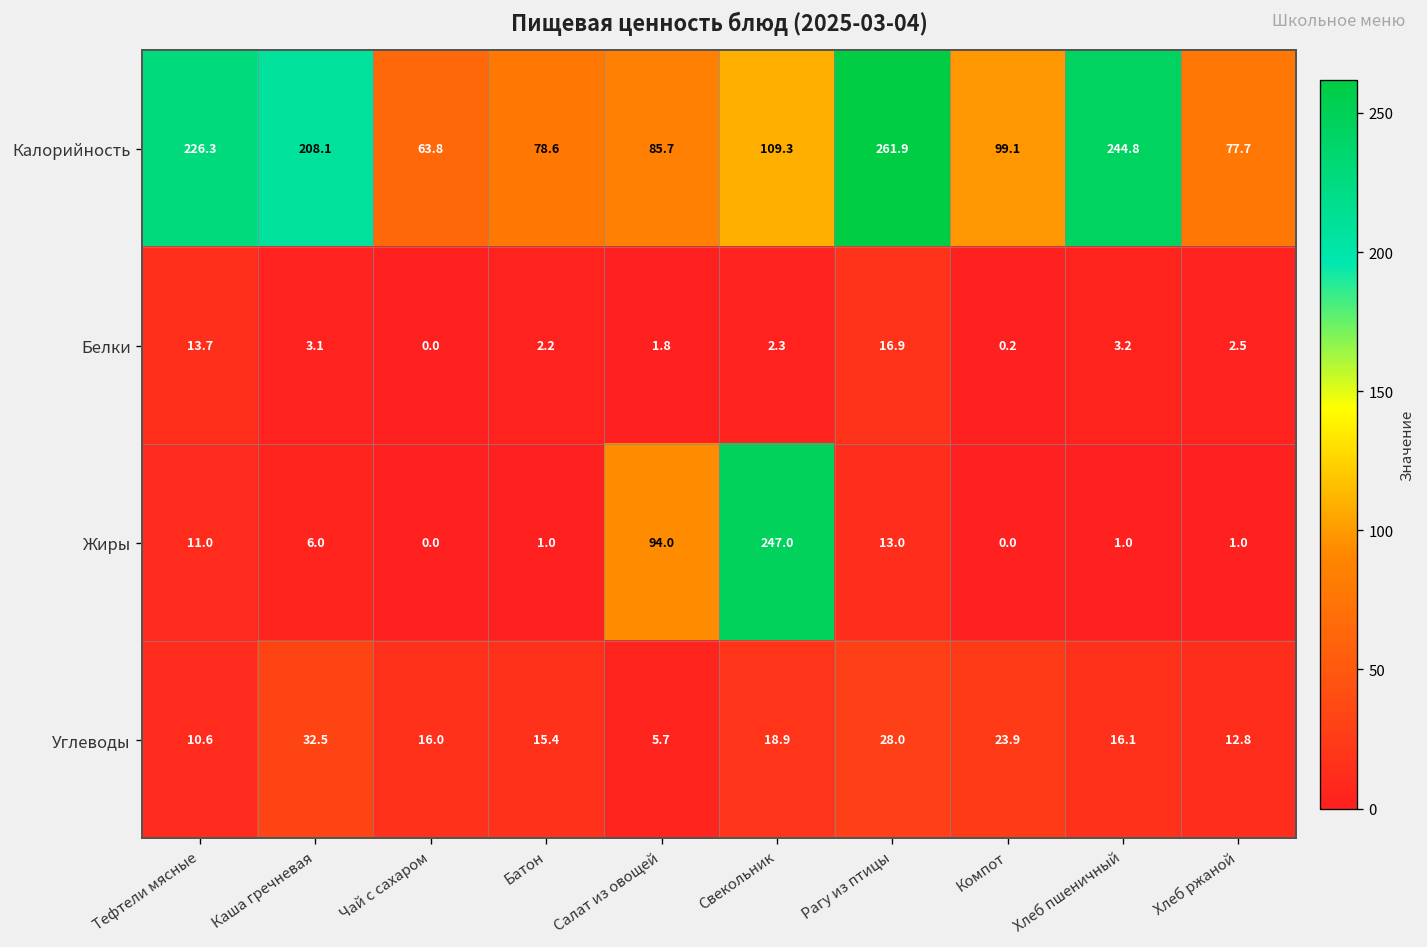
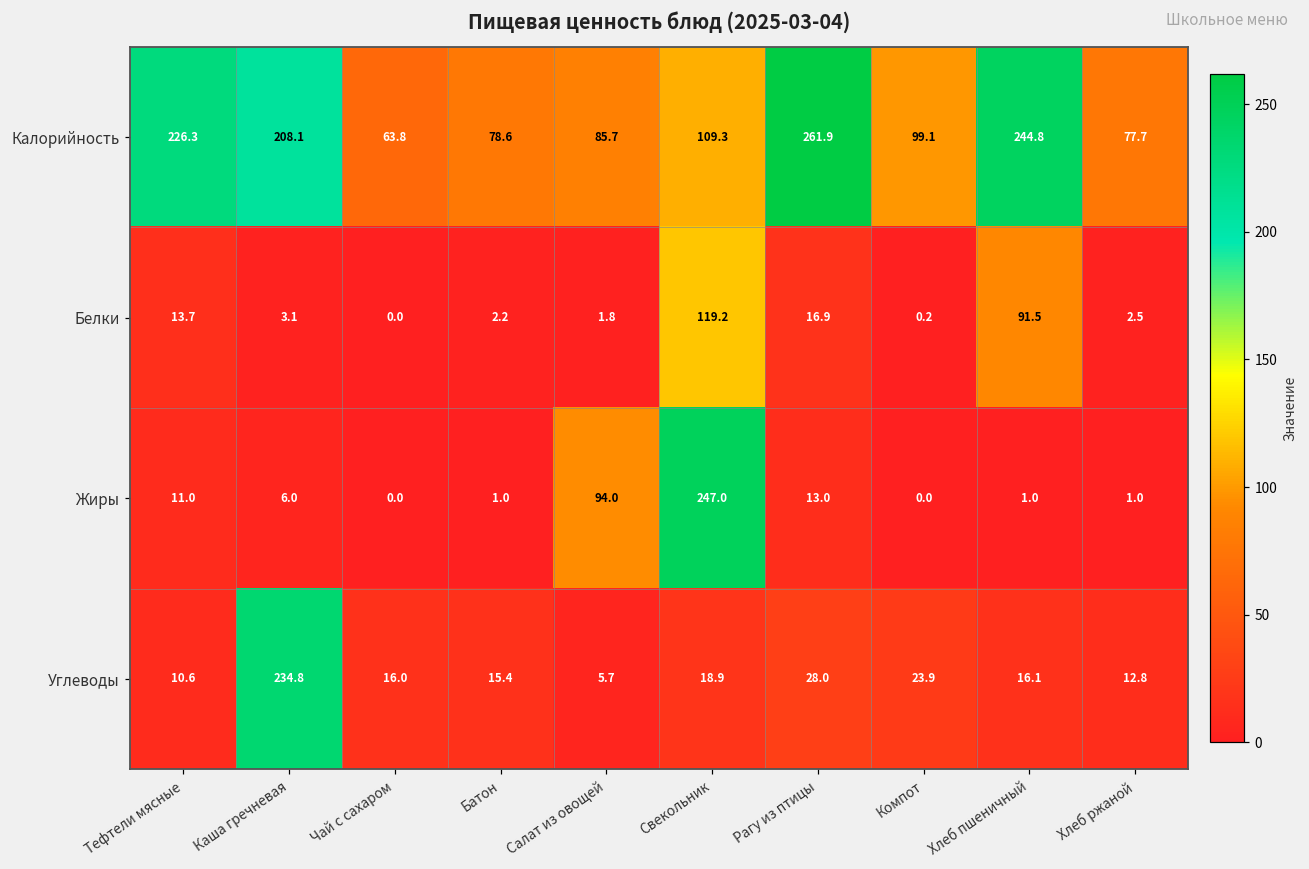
  {
    "Калорийность": {
      "Тефтели мясные": 226.3,
      "Каша гречневая": 208.1,
      "Чай с сахаром": 63.8,
      "Батон": 78.6,
      "Салат из овощей": 85.7,
      "Свекольник": 109.3,
      "Рагу из птицы": 261.9,
      "Компот": 99.1,
      "Хлеб пшеничный": 244.8,
      "Хлеб ржаной": 77.7
    },
    "Белки": {
      "Тефтели мясные": 13.7,
      "Каша гречневая": 3.1,
      "Чай с сахаром": 0.0,
      "Батон": 2.2,
      "Салат из овощей": 1.8,
-     "Свекольник": 2.3,
+     "Свекольник": 119.2,
      "Рагу из птицы": 16.9,
      "Компот": 0.2,
-     "Хлеб пшеничный": 3.2,
+     "Хлеб пшеничный": 91.5,
      "Хлеб ржаной": 2.5
    },
    "Жиры": {
      "Тефтели мясные": 11.0,
      "Каша гречневая": 6.0,
      "Чай с сахаром": 0.0,
      "Батон": 1.0,
      "Салат из овощей": 94.0,
      "Свекольник": 247.0,
      "Рагу из птицы": 13.0,
      "Компот": 0.0,
      "Хлеб пшеничный": 1.0,
      "Хлеб ржаной": 1.0
    },
    "Углеводы": {
      "Тефтели мясные": 10.6,
-     "Каша гречневая": 32.5,
+     "Каша гречневая": 234.8,
      "Чай с сахаром": 16.0,
      "Батон": 15.4,
      "Салат из овощей": 5.7,
      "Свекольник": 18.9,
      "Рагу из птицы": 28.0,
      "Компот": 23.9,
      "Хлеб пшеничный": 16.1,
      "Хлеб ржаной": 12.8
    }
  }
